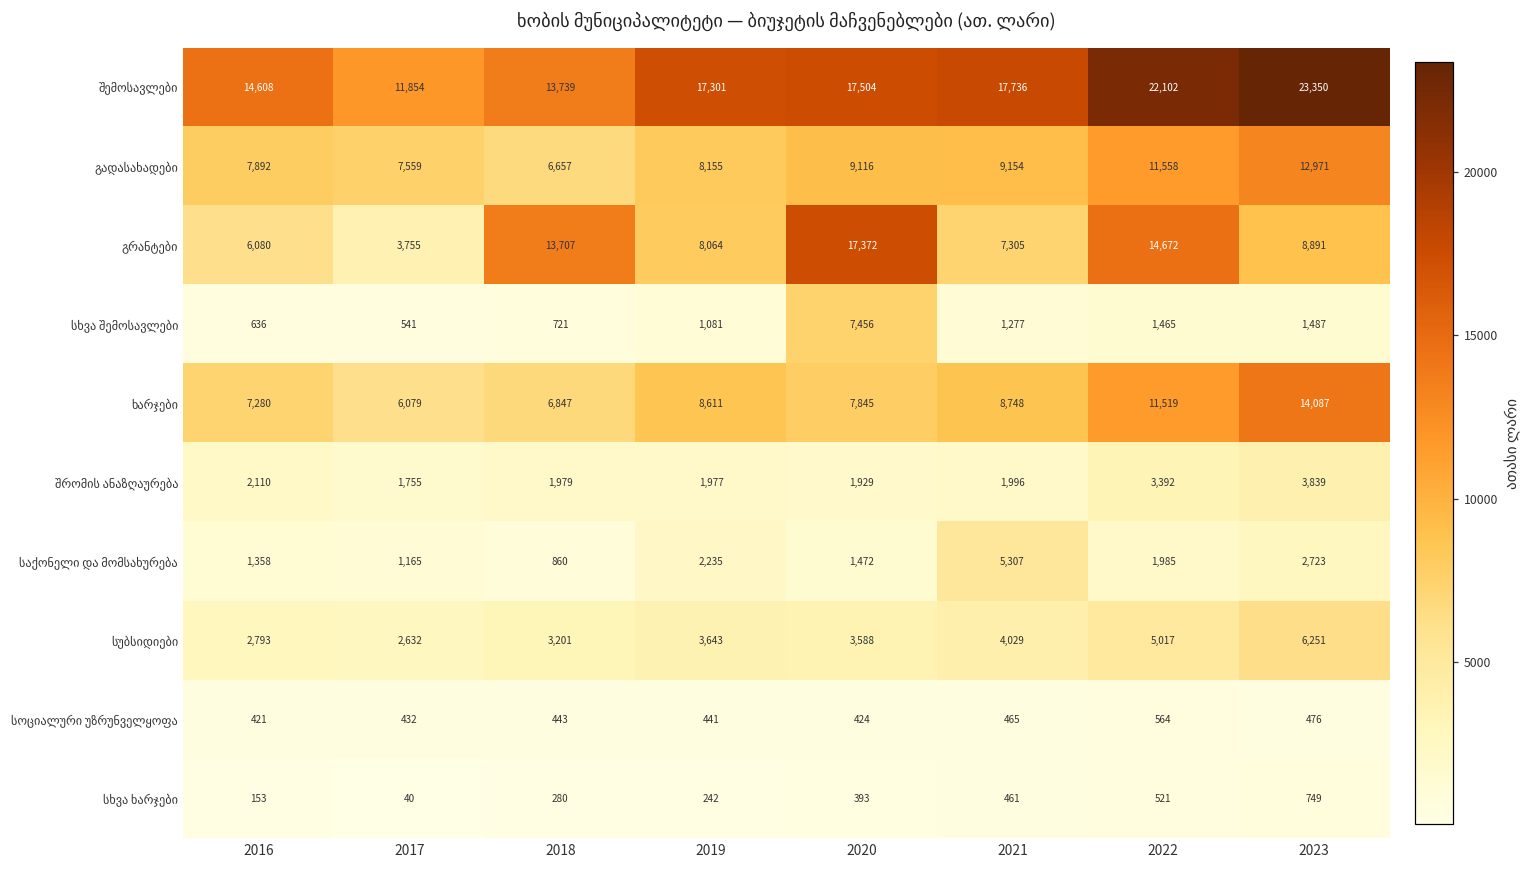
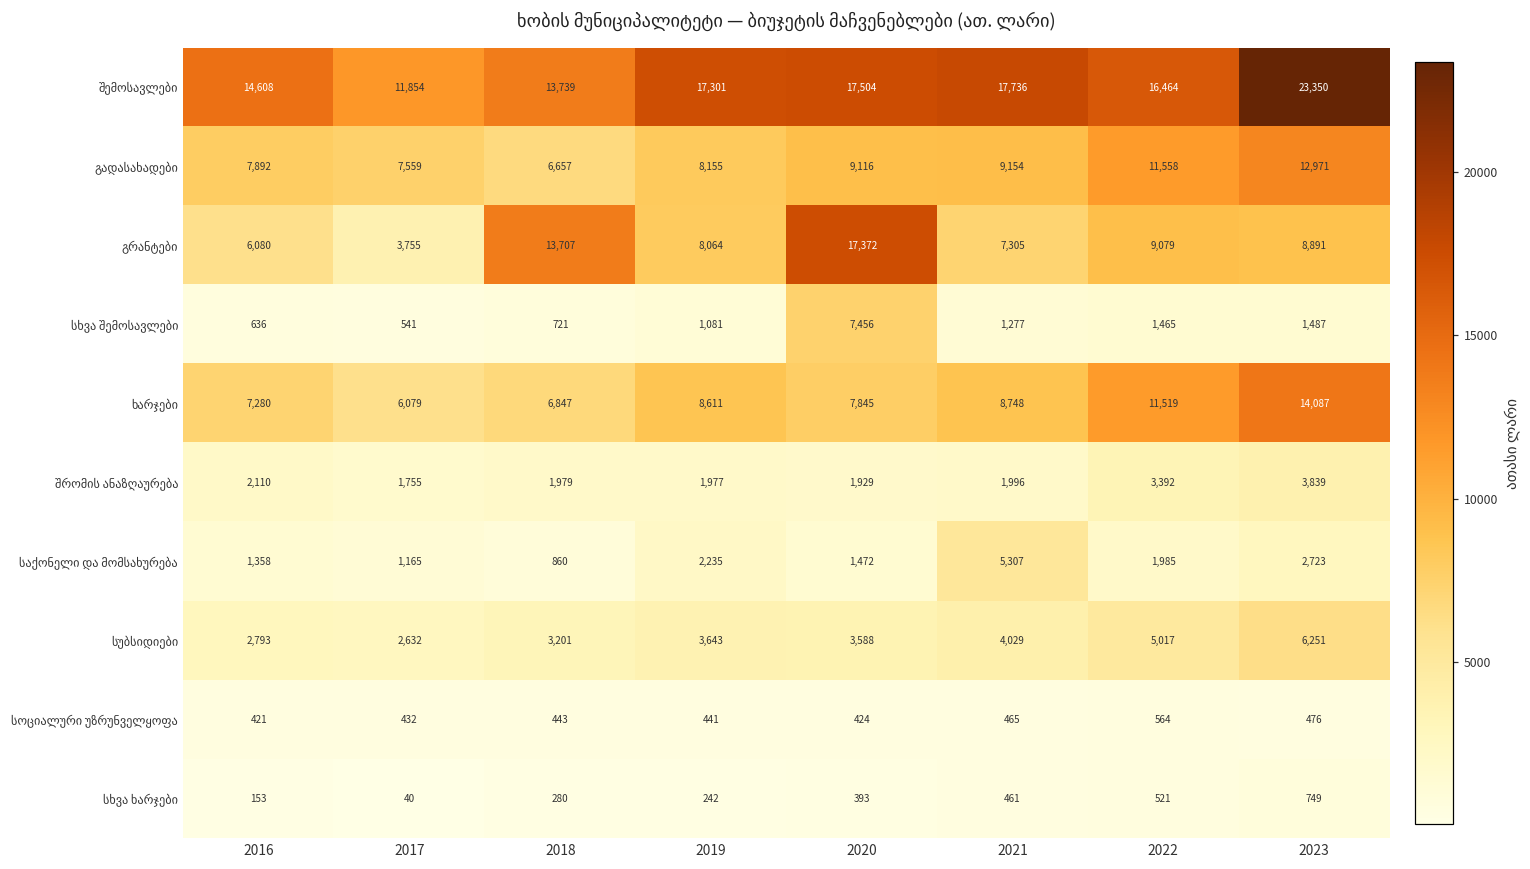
  {
    "შემოსავლები": {
      "2016": "14,608",
      "2017": "11,854",
      "2018": "13,739",
      "2019": "17,301",
      "2020": "17,504",
      "2021": "17,736",
-     "2022": "22,102",
+     "2022": "16,464",
      "2023": "23,350"
    },
    "გადასახადები": {
      "2016": "7,892",
      "2017": "7,559",
      "2018": "6,657",
      "2019": "8,155",
      "2020": "9,116",
      "2021": "9,154",
      "2022": "11,558",
      "2023": "12,971"
    },
    "გრანტები": {
      "2016": "6,080",
      "2017": "3,755",
      "2018": "13,707",
      "2019": "8,064",
      "2020": "17,372",
      "2021": "7,305",
-     "2022": "14,672",
+     "2022": "9,079",
      "2023": "8,891"
    },
    "სხვა შემოსავლები": {
      "2016": "636",
      "2017": "541",
      "2018": "721",
      "2019": "1,081",
      "2020": "7,456",
      "2021": "1,277",
      "2022": "1,465",
      "2023": "1,487"
    },
    "ხარჯები": {
      "2016": "7,280",
      "2017": "6,079",
      "2018": "6,847",
      "2019": "8,611",
      "2020": "7,845",
      "2021": "8,748",
      "2022": "11,519",
      "2023": "14,087"
    },
    "შრომის ანაზღაურება": {
      "2016": "2,110",
      "2017": "1,755",
      "2018": "1,979",
      "2019": "1,977",
      "2020": "1,929",
      "2021": "1,996",
      "2022": "3,392",
      "2023": "3,839"
    },
    "საქონელი და მომსახურება": {
      "2016": "1,358",
      "2017": "1,165",
      "2018": "860",
      "2019": "2,235",
      "2020": "1,472",
      "2021": "5,307",
      "2022": "1,985",
      "2023": "2,723"
    },
    "სუბსიდიები": {
      "2016": "2,793",
      "2017": "2,632",
      "2018": "3,201",
      "2019": "3,643",
      "2020": "3,588",
      "2021": "4,029",
      "2022": "5,017",
      "2023": "6,251"
    },
    "სოციალური უზრუნველყოფა": {
      "2016": "421",
      "2017": "432",
      "2018": "443",
      "2019": "441",
      "2020": "424",
      "2021": "465",
      "2022": "564",
      "2023": "476"
    },
    "სხვა ხარჯები": {
      "2016": "153",
      "2017": "40",
      "2018": "280",
      "2019": "242",
      "2020": "393",
      "2021": "461",
      "2022": "521",
      "2023": "749"
    }
  }
